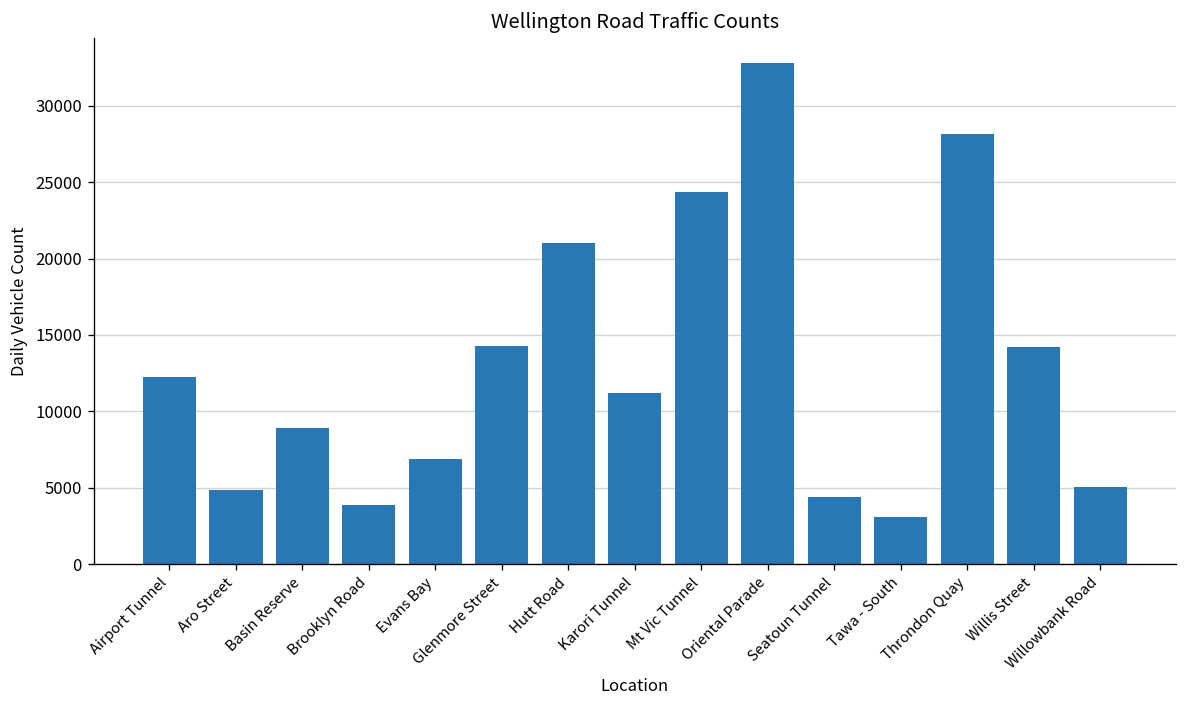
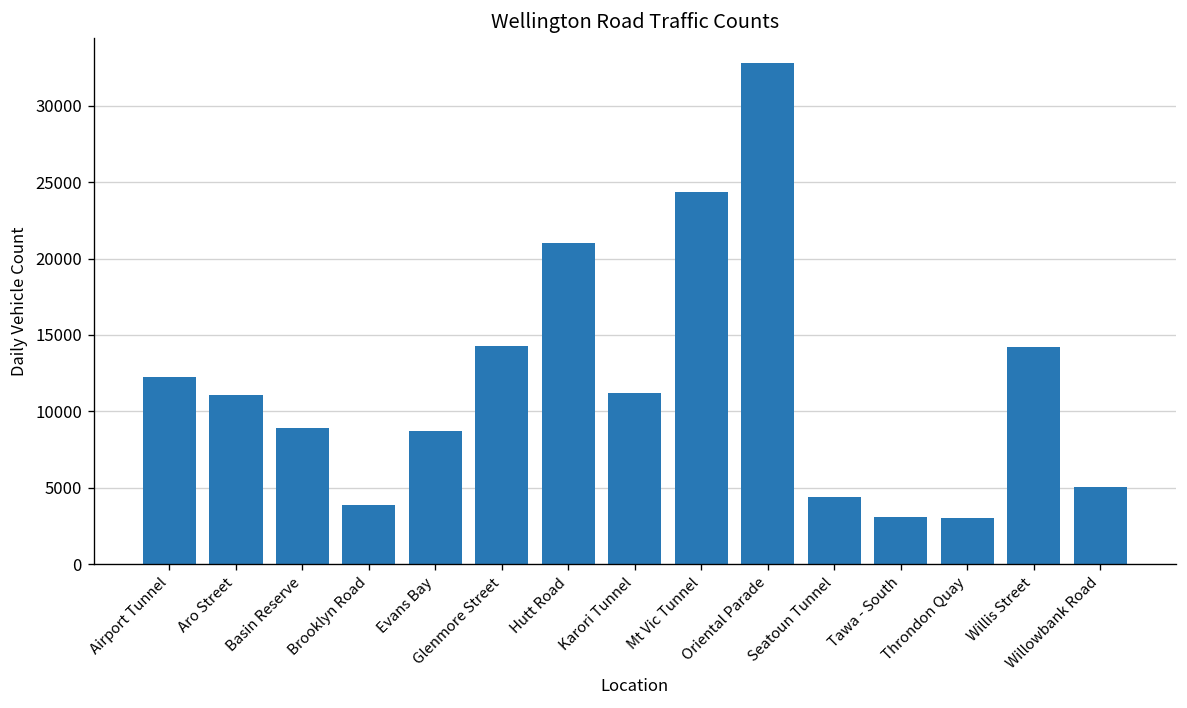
  {
    "Airport Tunnel": 12300,
-   "Aro Street": 4900,
+   "Aro Street": 11100,
    "Basin Reserve": 8900,
    "Brooklyn Road": 3900,
-   "Evans Bay": 6900,
+   "Evans Bay": 8700,
    "Glenmore Street": 14200,
    "Hutt Road": 21000,
    "Karori Tunnel": 11200,
    "Mt Vic Tunnel": 24300,
    "Oriental Parade": 32800,
    "Seatoun Tunnel": 4400,
    "Tawa - South": 3100,
-   "Throndon Quay": 28100,
+   "Throndon Quay": 3000,
    "Willis Street": 14200,
    "Willowbank Road": 5000
  }
